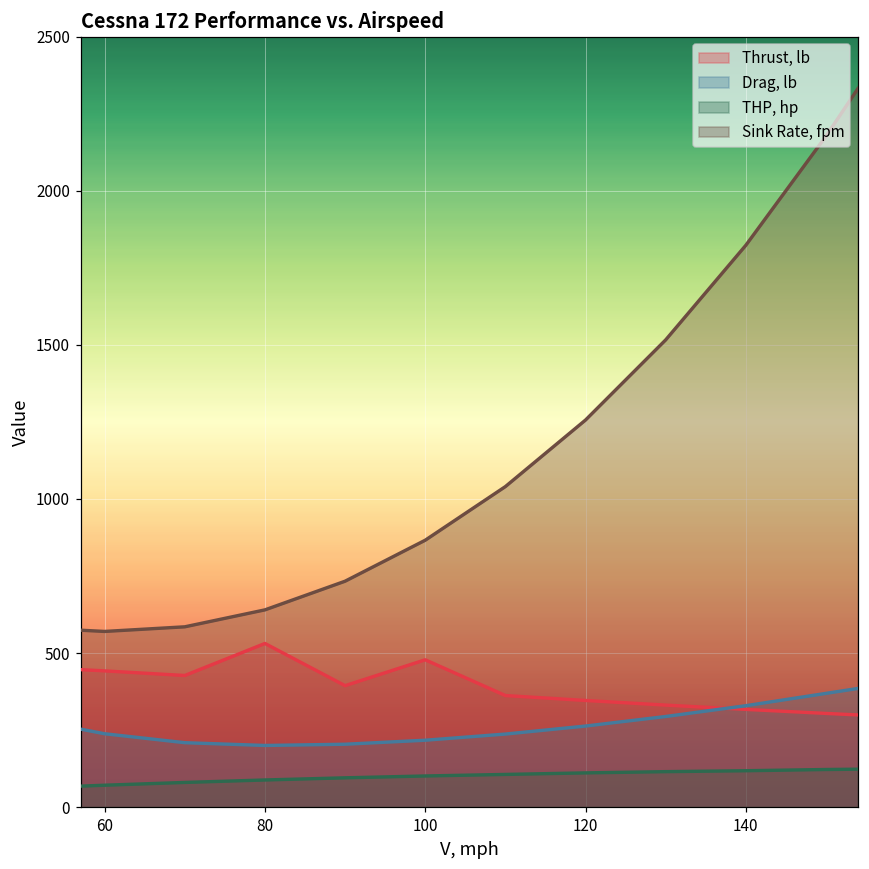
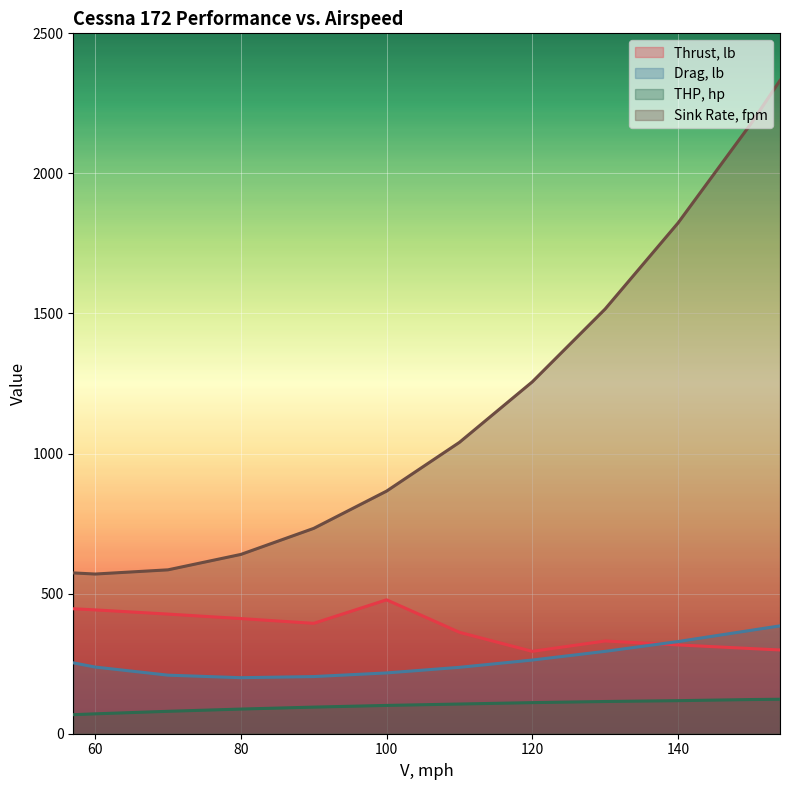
  {
    "Thrust, lb": {
      "60": 440,
-     "80": 530,
+     "80": 410,
      "100": 480,
-     "120": 350,
+     "120": 290,
      "140": 320
    }
  }
